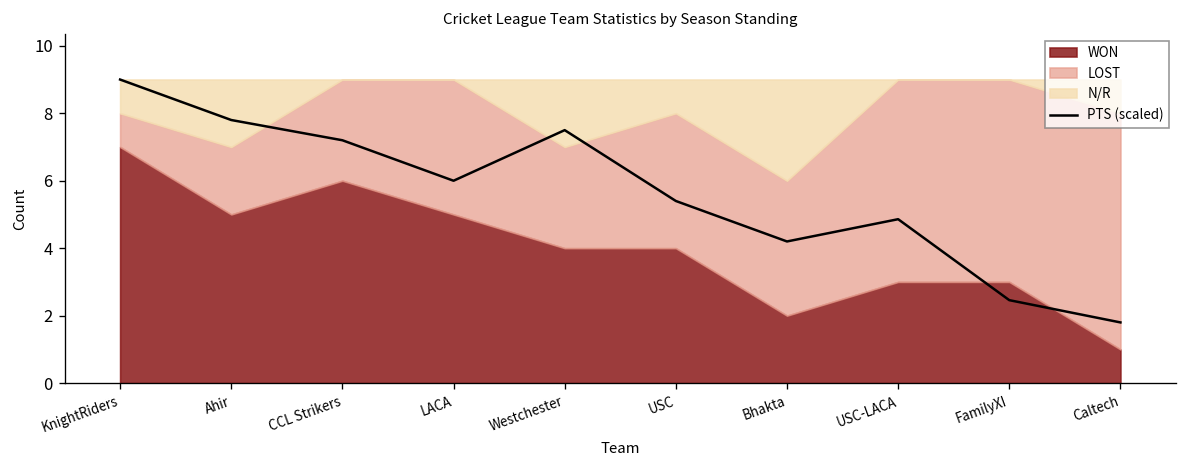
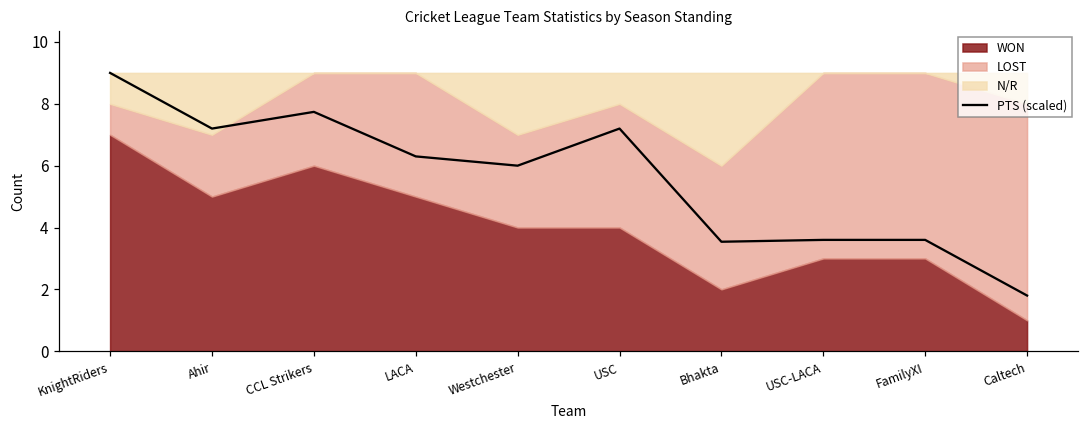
  {
    "WON": {
      "KnightRiders": 7.0,
      "Ahir": 5.0,
      "CCL Strikers": 6.0,
      "LACA": 5.0,
      "Westchester": 4.0,
      "USC": 4.0,
      "Bhakta": 2.0,
      "USC-LACA": 3.0,
      "FamilyXI": 3.0,
      "Caltech": 1.0
    },
    "PTS (scaled)": {
-     "Ahir": 7.8,
-     "CCL Strikers": 7.2,
-     "LACA": 6.0,
-     "Westchester": 7.5,
-     "USC": 5.4,
-     "Bhakta": 4.2,
-     "USC-LACA": 4.9,
-     "FamilyXI": 2.5,
+     "Ahir": 7.2,
+     "CCL Strikers": 7.7,
+     "LACA": 6.3,
+     "Westchester": 6.0,
+     "USC": 7.2,
+     "Bhakta": 3.5,
+     "USC-LACA": 3.6,
+     "FamilyXI": 3.6,
      "Caltech": 1.8
    },
    "LOST": {
      "KnightRiders": 1.0,
      "Ahir": 2.0,
      "Westchester": 3.0,
      "USC": 4.0,
      "Bhakta": 4.0
    }
  }
